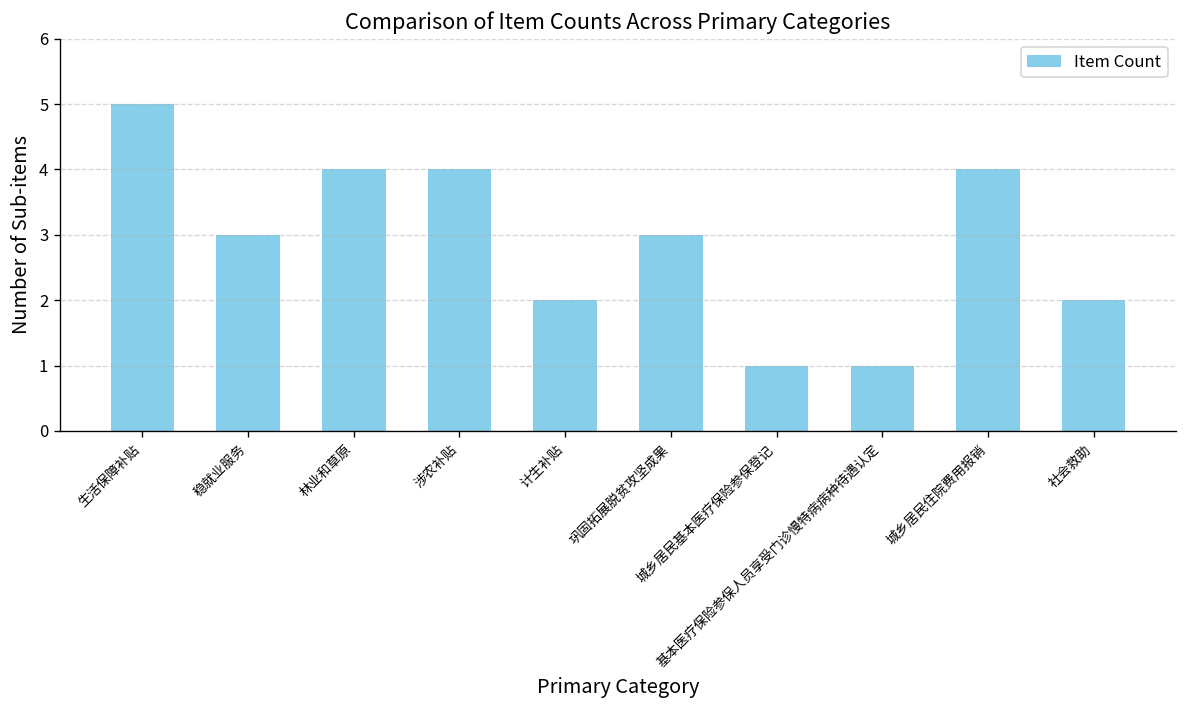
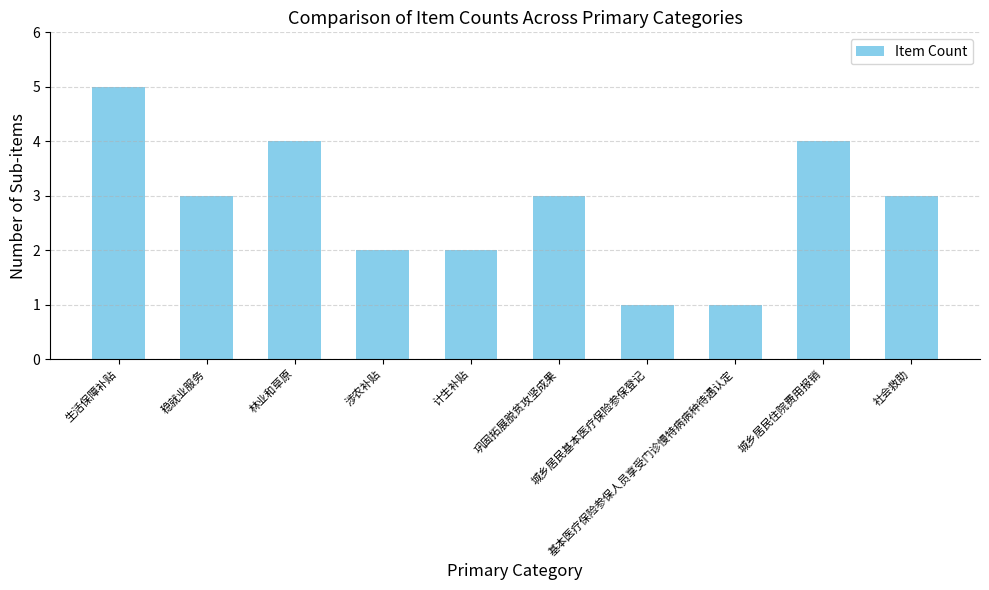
  {
    "生活保障补贴": 5,
    "稳就业服务": 3,
    "林业和草原": 4,
-   "涉农补贴": 4,
+   "涉农补贴": 2,
    "计生补贴": 2,
    "巩固拓展脱贫攻坚成果": 3,
    "城乡居民基本医疗保险参保登记": 1,
    "基本医疗保险参保人员享受门诊慢特病病种待遇认定": 1,
    "城乡居民住院费用报销": 4,
-   "社会救助": 2
+   "社会救助": 3
  }
